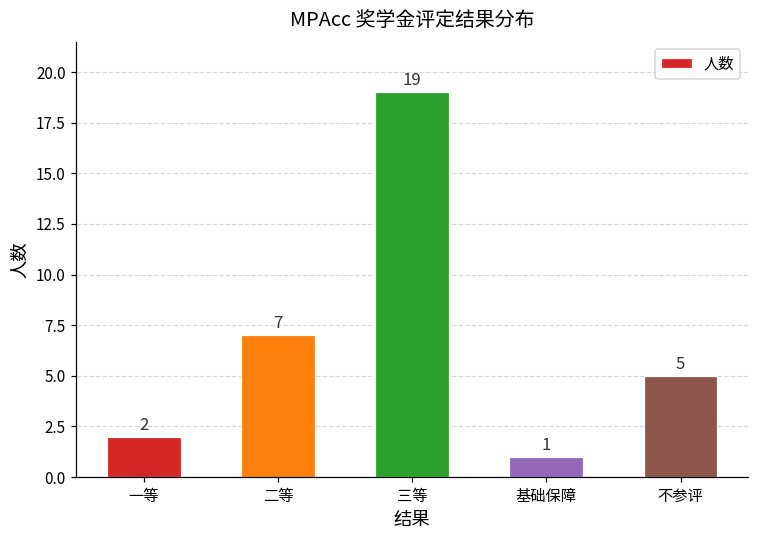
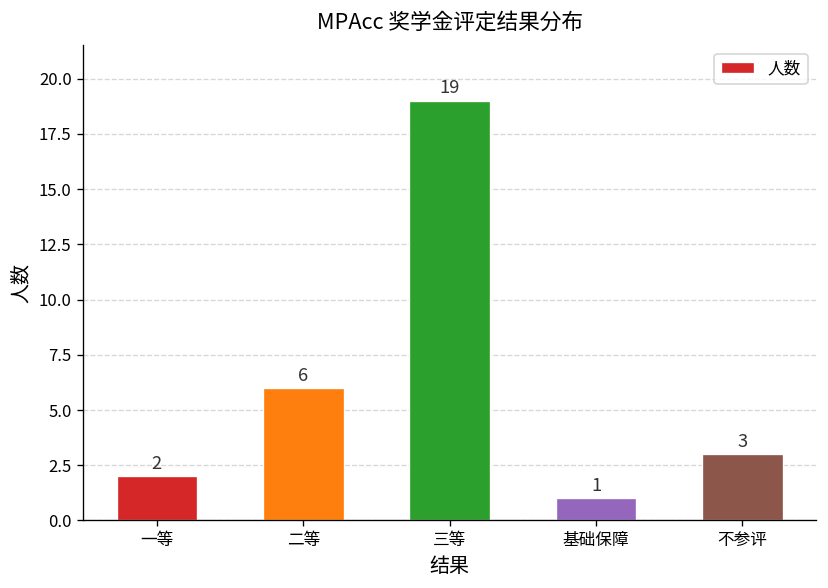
  {
    "一等": 2,
-   "二等": 7,
+   "二等": 6,
    "三等": 19,
    "基础保障": 1,
-   "不参评": 5
+   "不参评": 3
  }
